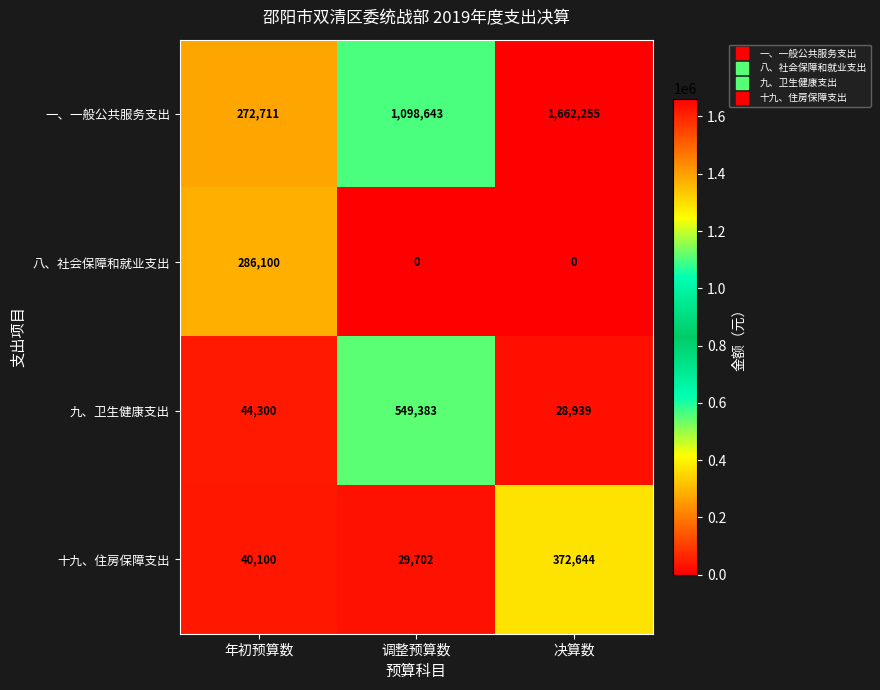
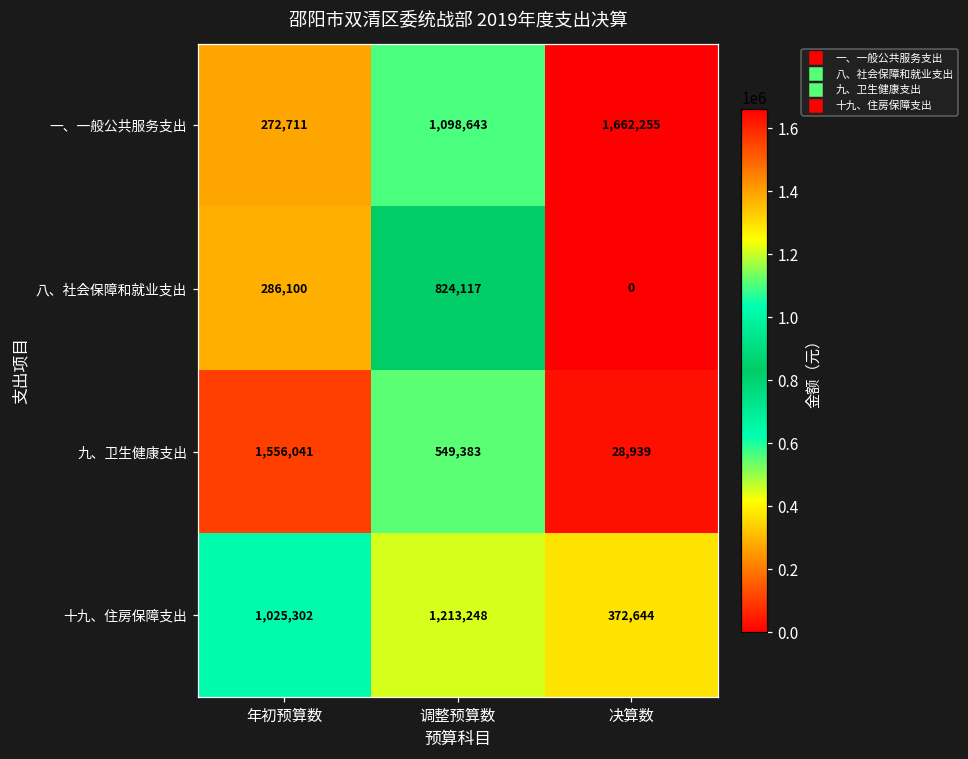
  {
    "一、一般公共服务支出": {
      "年初预算数": "272,711",
      "调整预算数": "1,098,643",
      "决算数": "1,662,255"
    },
    "八、社会保障和就业支出": {
      "年初预算数": "286,100",
-     "调整预算数": "0",
+     "调整预算数": "824,117",
      "决算数": "0"
    },
    "九、卫生健康支出": {
-     "年初预算数": "44,300",
+     "年初预算数": "1,556,041",
      "调整预算数": "549,383",
      "决算数": "28,939"
    },
    "十九、住房保障支出": {
-     "年初预算数": "40,100",
-     "调整预算数": "29,702",
+     "年初预算数": "1,025,302",
+     "调整预算数": "1,213,248",
      "决算数": "372,644"
    }
  }
